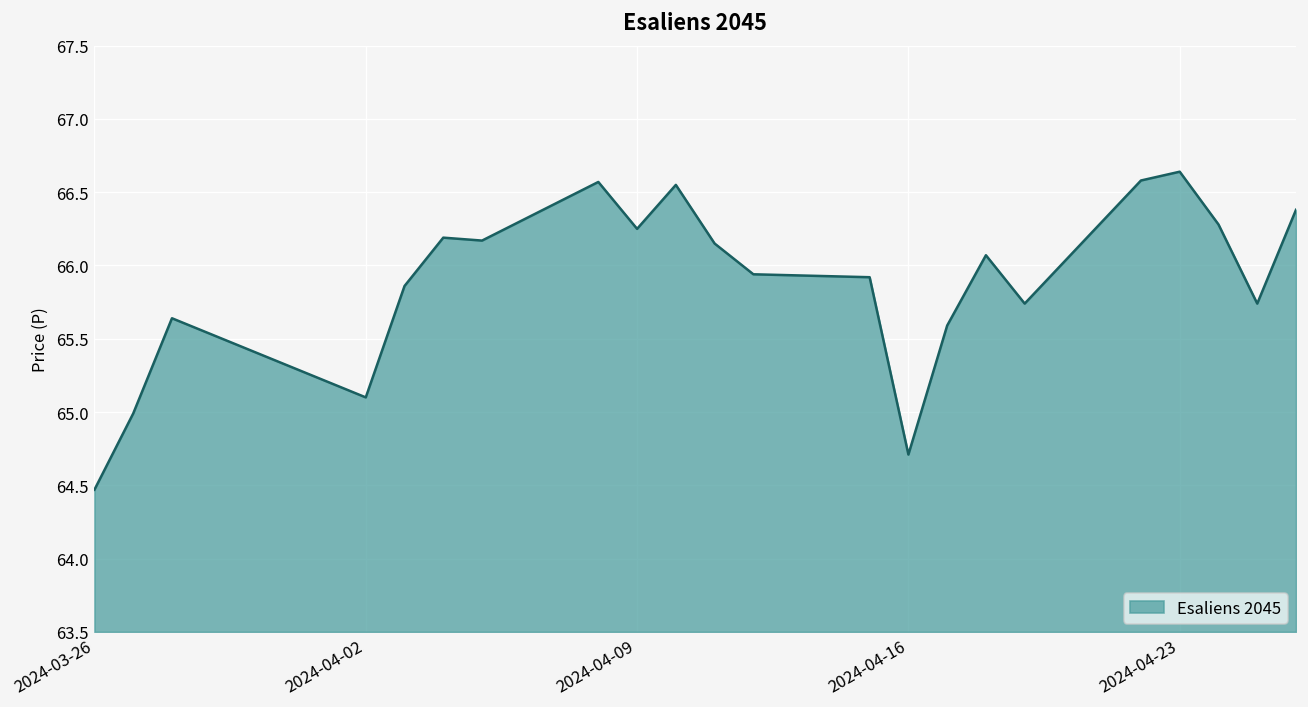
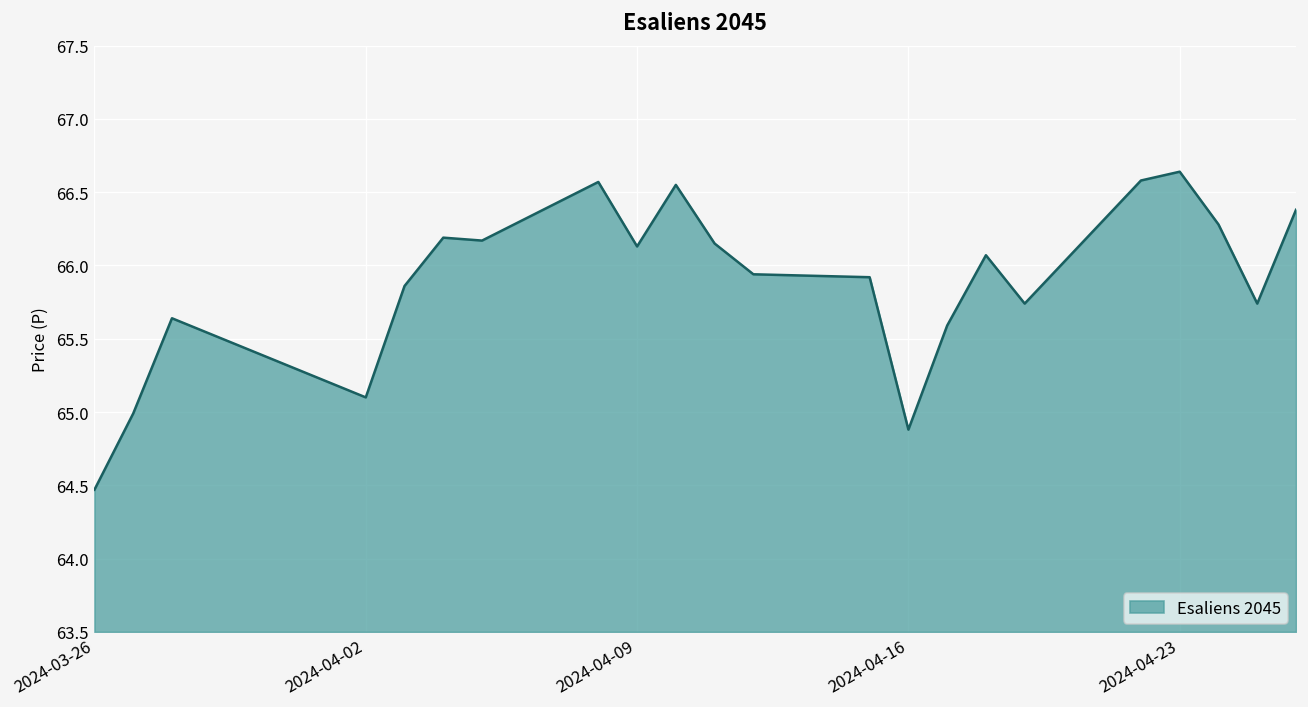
  {
    "2024-03-26": 64.47,
    "2024-04-02": 65.10,
-   "2024-04-09": 66.25,
-   "2024-04-16": 64.71,
+   "2024-04-09": 66.13,
+   "2024-04-16": 64.88,
    "2024-04-23": 66.64
  }
